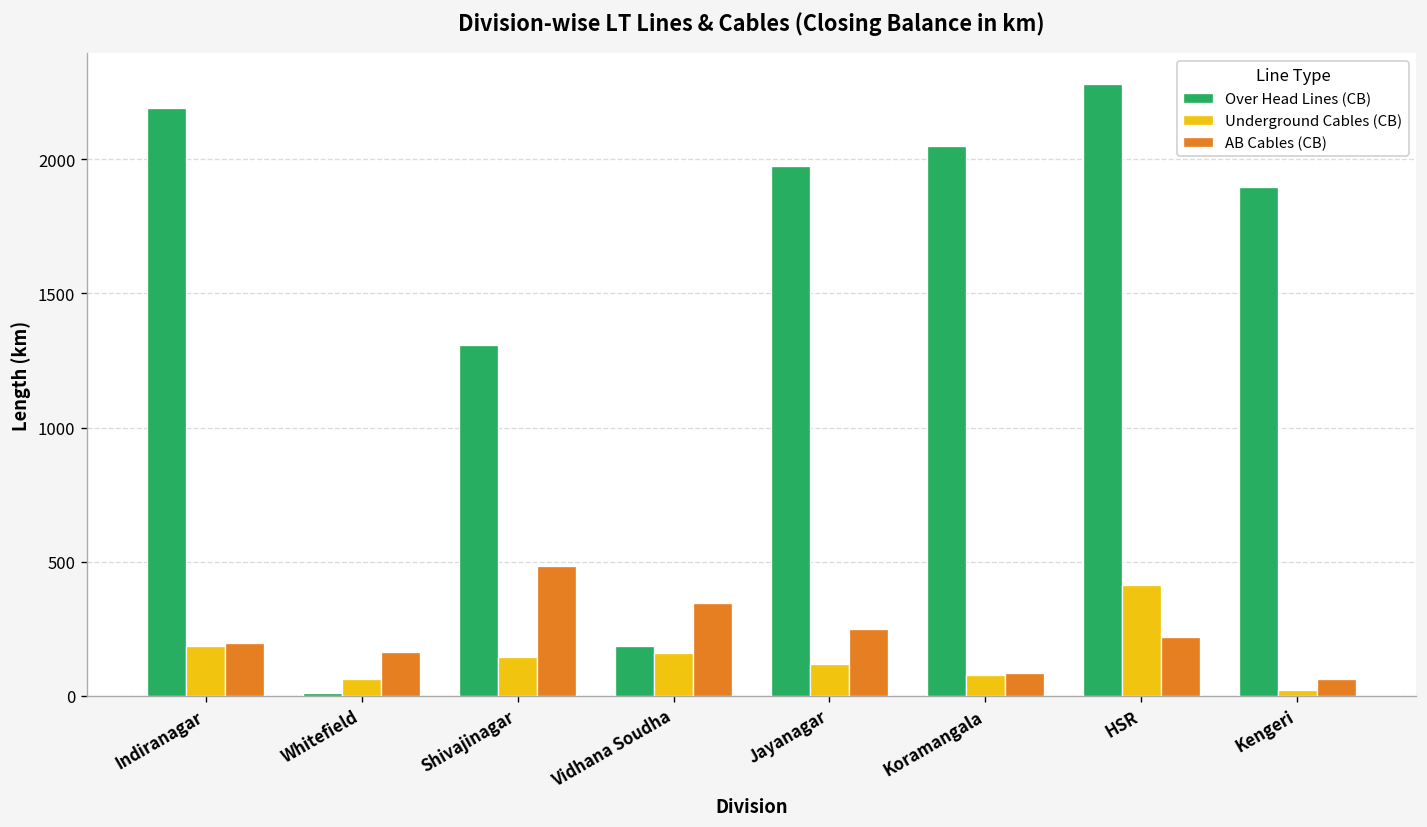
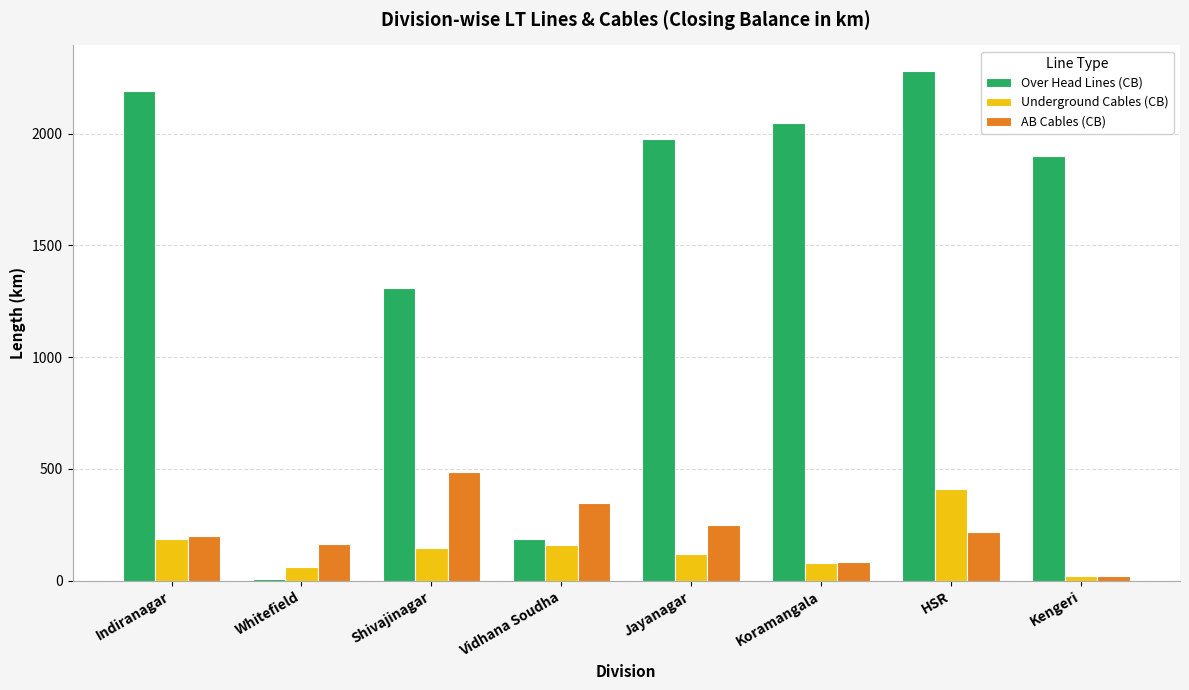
  {
    "Over Head Lines (CB)": {
      "Indiranagar": 2190,
      "Shivajinagar": 1310,
      "Vidhana Soudha": 180,
      "Jayanagar": 1970,
      "Koramangala": 2050,
      "HSR": 2280,
      "Kengeri": 1900
    },
    "Underground Cables (CB)": {
      "Indiranagar": 190,
      "Whitefield": 60,
      "Shivajinagar": 140,
      "Vidhana Soudha": 160,
      "Jayanagar": 120,
      "Koramangala": 80,
      "HSR": 410,
      "Kengeri": 20
    },
    "AB Cables (CB)": {
      "Indiranagar": 200,
      "Whitefield": 160,
      "Shivajinagar": 490,
      "Vidhana Soudha": 350,
      "Jayanagar": 250,
      "Koramangala": 90,
      "HSR": 220,
-     "Kengeri": 60
+     "Kengeri": 20
    }
  }
